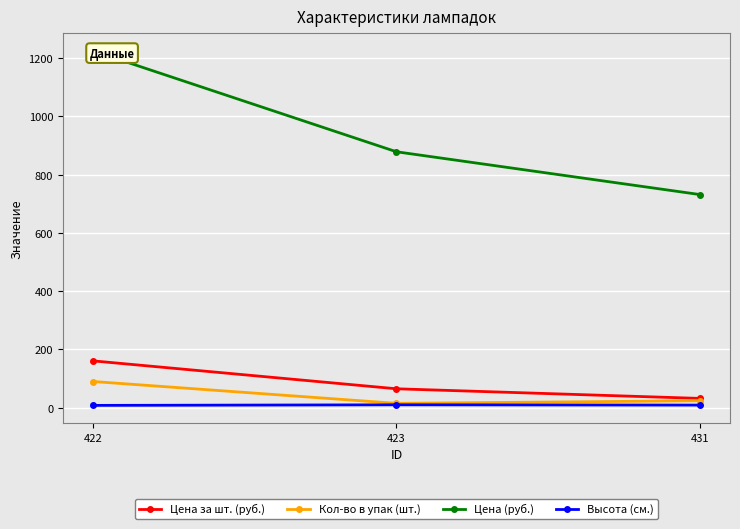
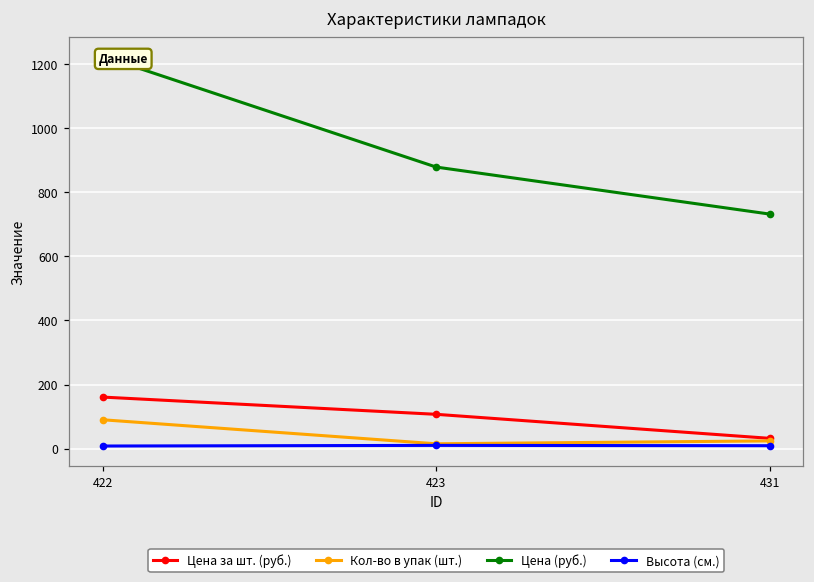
  {
    "Цена за шт. (руб.)": {
      "422": 160,
-     "423": 70
+     "423": 110
    },
    "Кол-во в упак (шт.)": {
      "422": 90
    },
    "Цена (руб.)": {
      "423": 880,
      "431": 730
    },
    "Высота (см.)": {
      "422": 10,
      "431": 10
    }
  }
